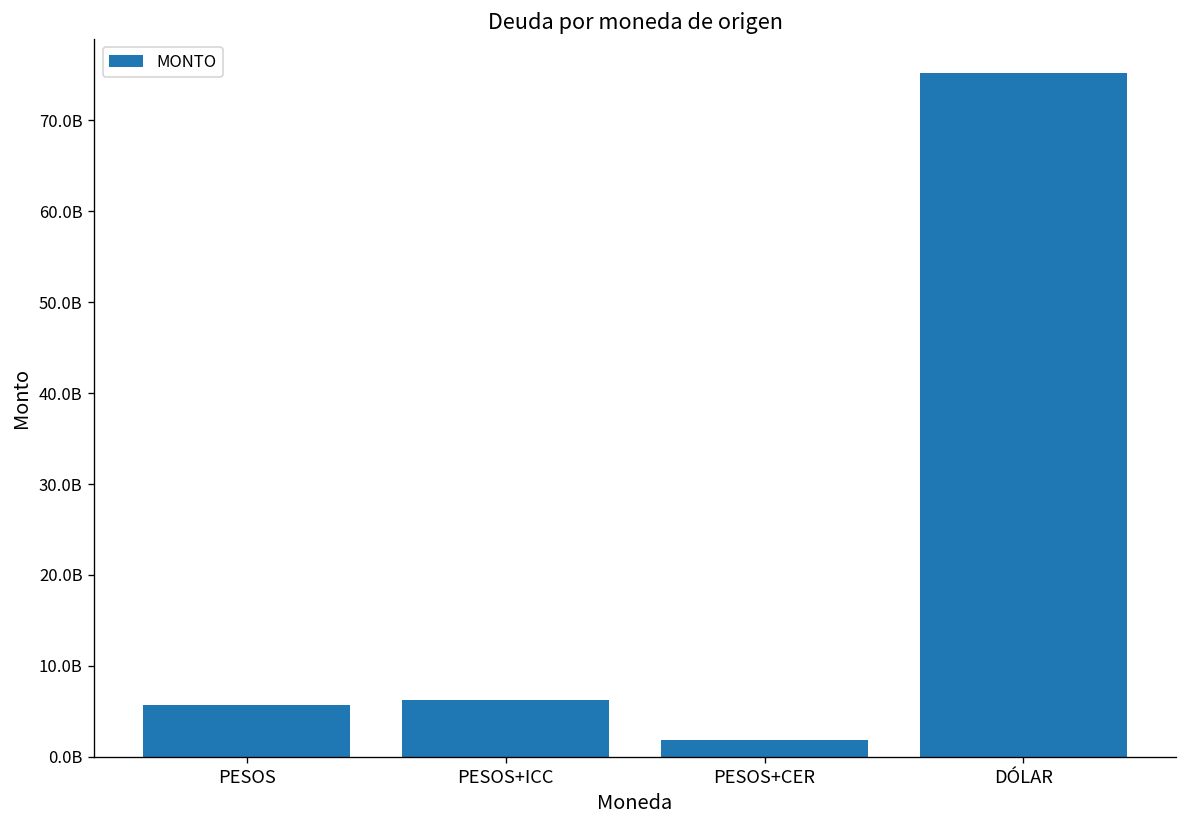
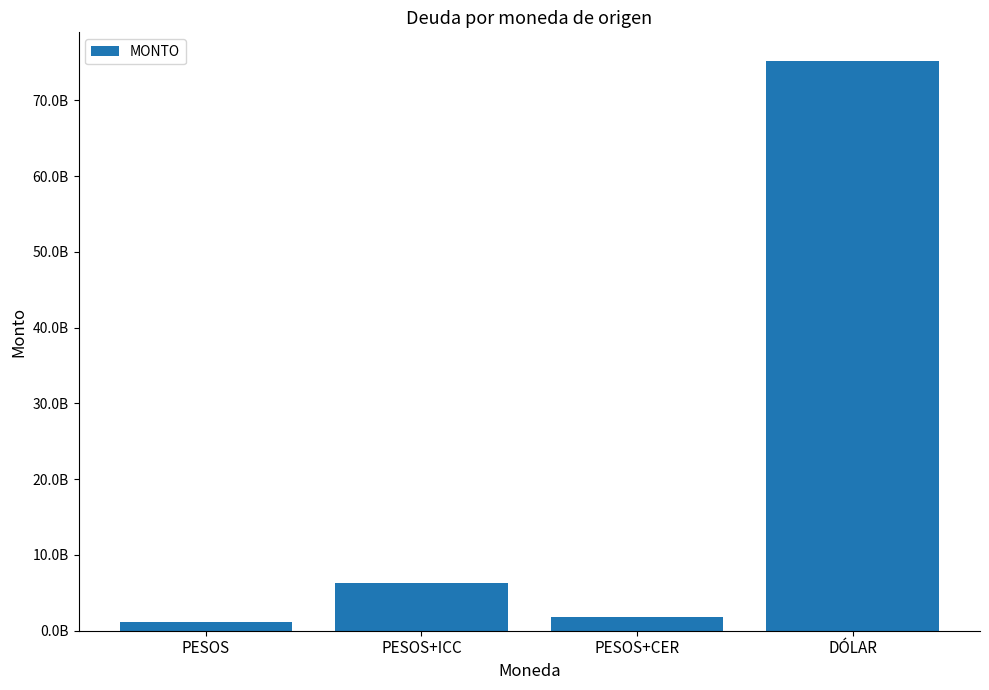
  {
-   "PESOS": 6000000000,
+   "PESOS": 1000000000,
    "PESOS+ICC": 6000000000,
    "PESOS+CER": 2000000000,
    "DÓLAR": 75000000000
  }
